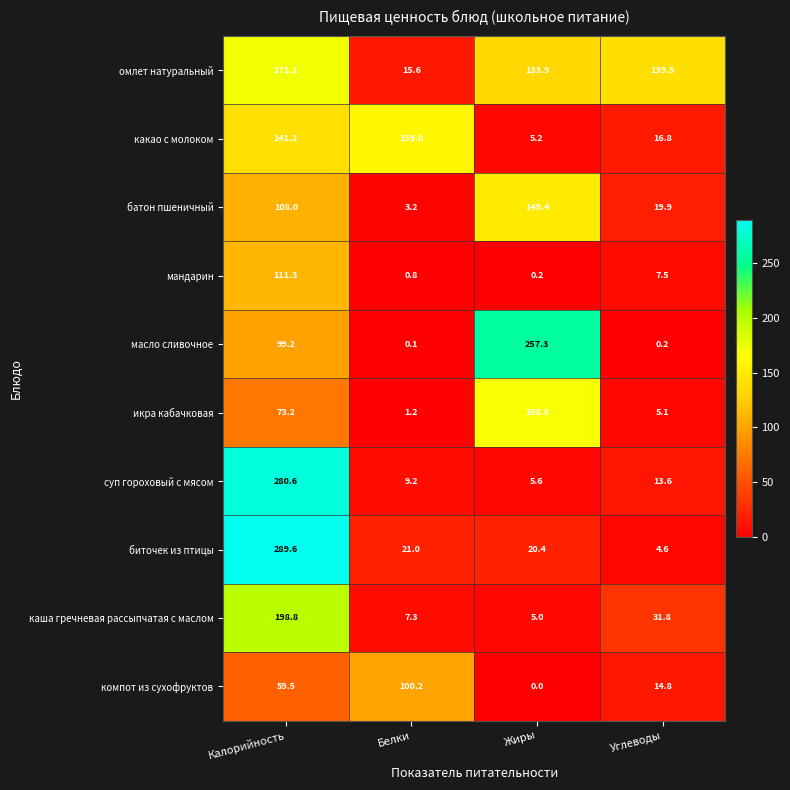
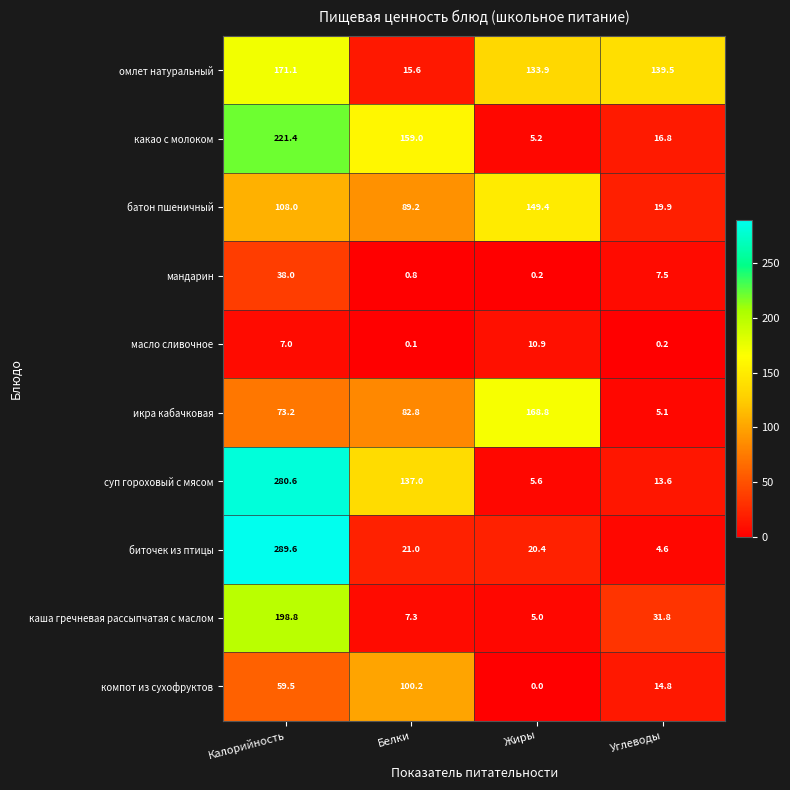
  {
    "омлет натуральный": {
      "Калорийность": 171.1,
      "Белки": 15.6,
      "Жиры": 133.9,
      "Углеводы": 139.5
    },
    "какао с молоком": {
-     "Калорийность": 141.2,
+     "Калорийность": 221.4,
      "Белки": 159.0,
      "Жиры": 5.2,
      "Углеводы": 16.8
    },
    "батон пшеничный": {
      "Калорийность": 108.0,
-     "Белки": 3.2,
+     "Белки": 89.2,
      "Жиры": 149.4,
      "Углеводы": 19.9
    },
    "мандарин": {
-     "Калорийность": 111.3,
+     "Калорийность": 38.0,
      "Белки": 0.8,
      "Жиры": 0.2,
      "Углеводы": 7.5
    },
    "масло сливочное": {
-     "Калорийность": 99.2,
+     "Калорийность": 7.0,
      "Белки": 0.1,
-     "Жиры": 257.3,
+     "Жиры": 10.9,
      "Углеводы": 0.2
    },
    "икра кабачковая": {
      "Калорийность": 73.2,
-     "Белки": 1.2,
+     "Белки": 82.8,
      "Жиры": 168.8,
      "Углеводы": 5.1
    },
    "суп гороховый с мясом": {
      "Калорийность": 280.6,
-     "Белки": 9.2,
+     "Белки": 137.0,
      "Жиры": 5.6,
      "Углеводы": 13.6
    },
    "биточек из птицы": {
      "Калорийность": 289.6,
      "Белки": 21.0,
      "Жиры": 20.4,
      "Углеводы": 4.6
    },
    "каша гречневая рассыпчатая с маслом": {
      "Калорийность": 198.8,
      "Белки": 7.3,
      "Жиры": 5.0,
      "Углеводы": 31.8
    },
    "компот из сухофруктов": {
      "Калорийность": 59.5,
      "Белки": 100.2,
      "Жиры": 0.0,
      "Углеводы": 14.8
    }
  }
